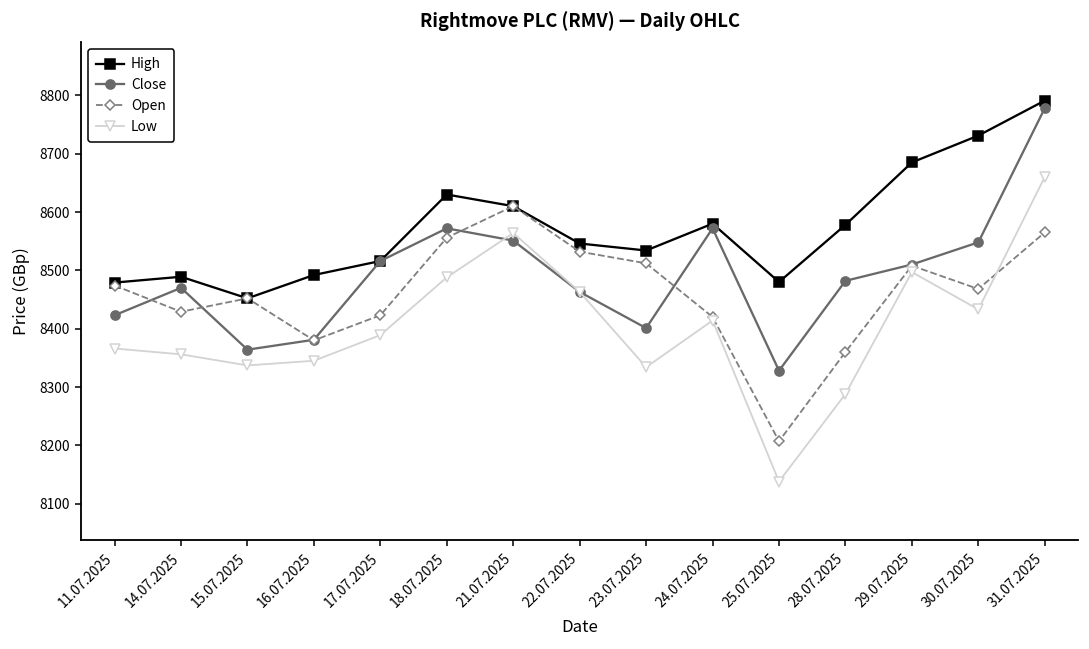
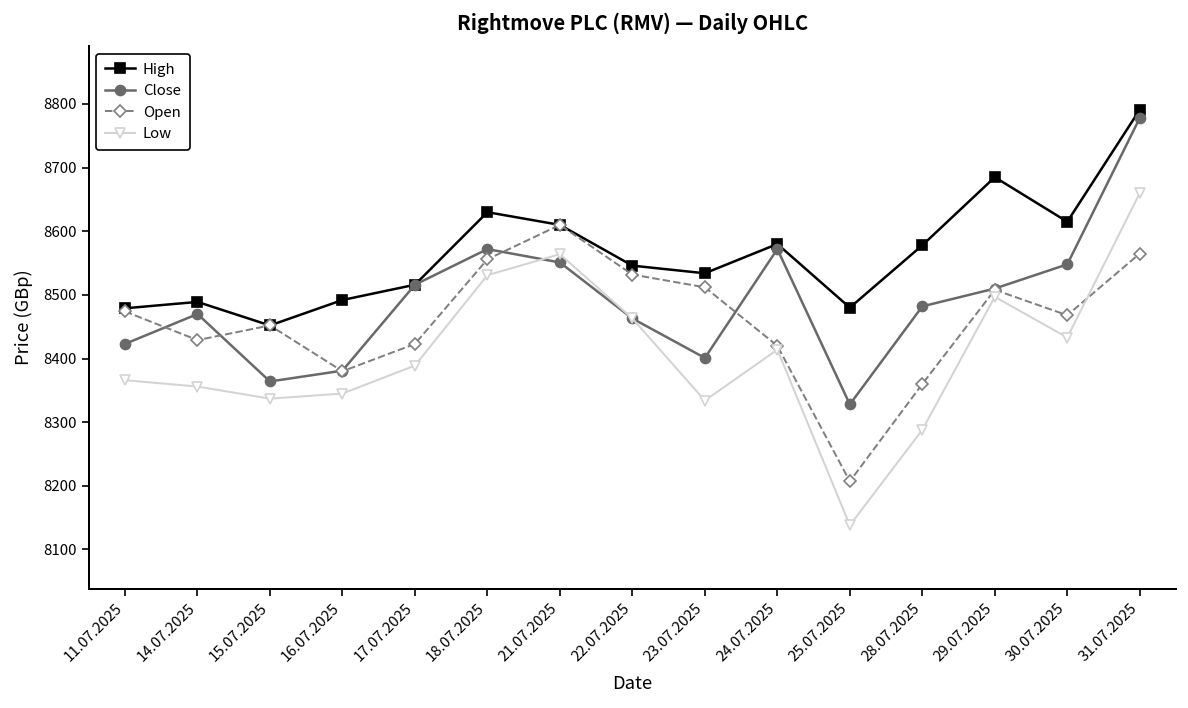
  {
    "High": {
      "11.07.2025": 8480,
      "14.07.2025": 8490,
      "16.07.2025": 8490,
      "18.07.2025": 8630,
      "22.07.2025": 8550,
      "23.07.2025": 8530,
      "24.07.2025": 8580,
      "25.07.2025": 8480,
      "28.07.2025": 8580,
      "29.07.2025": 8690,
-     "30.07.2025": 8730,
+     "30.07.2025": 8620,
      "31.07.2025": 8790
    },
    "Low": {
      "11.07.2025": 8370,
      "14.07.2025": 8360,
      "15.07.2025": 8340,
      "16.07.2025": 8350,
      "17.07.2025": 8390,
-     "18.07.2025": 8490,
+     "18.07.2025": 8530,
      "21.07.2025": 8560,
      "23.07.2025": 8330,
      "24.07.2025": 8410,
      "25.07.2025": 8140,
      "28.07.2025": 8290,
      "29.07.2025": 8500,
      "30.07.2025": 8430,
      "31.07.2025": 8660
    }
  }
